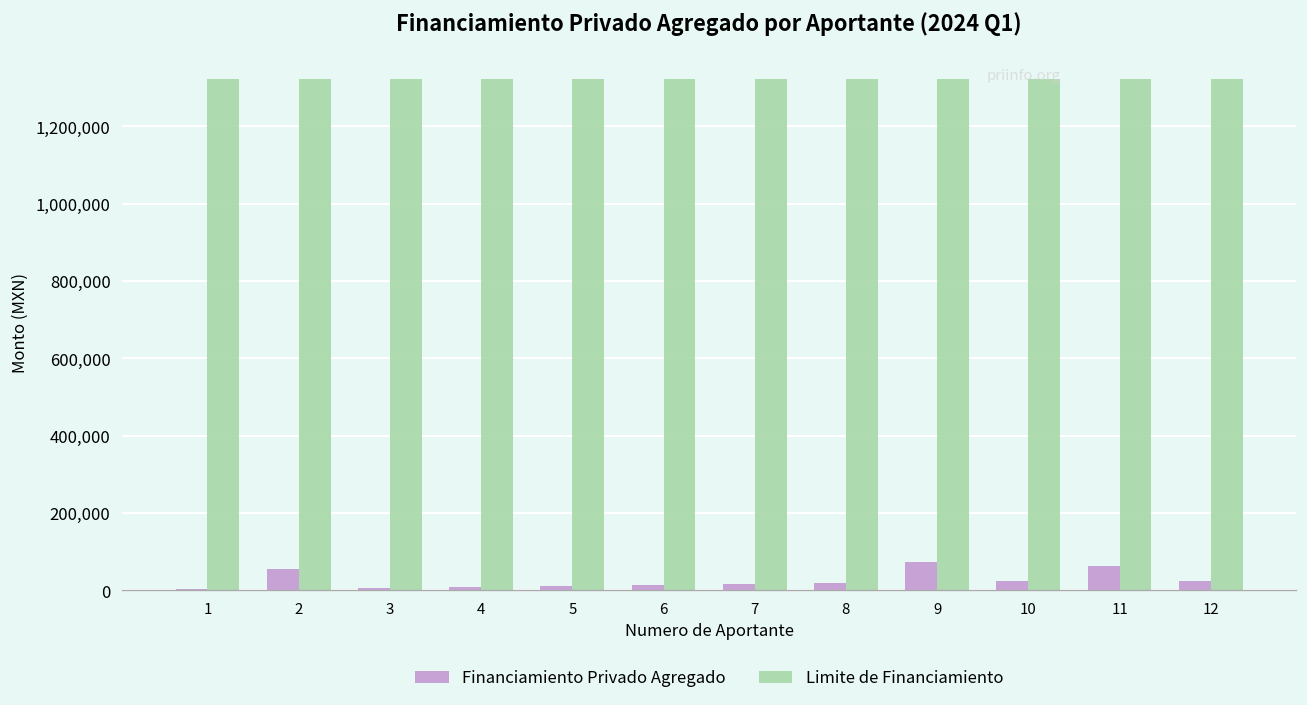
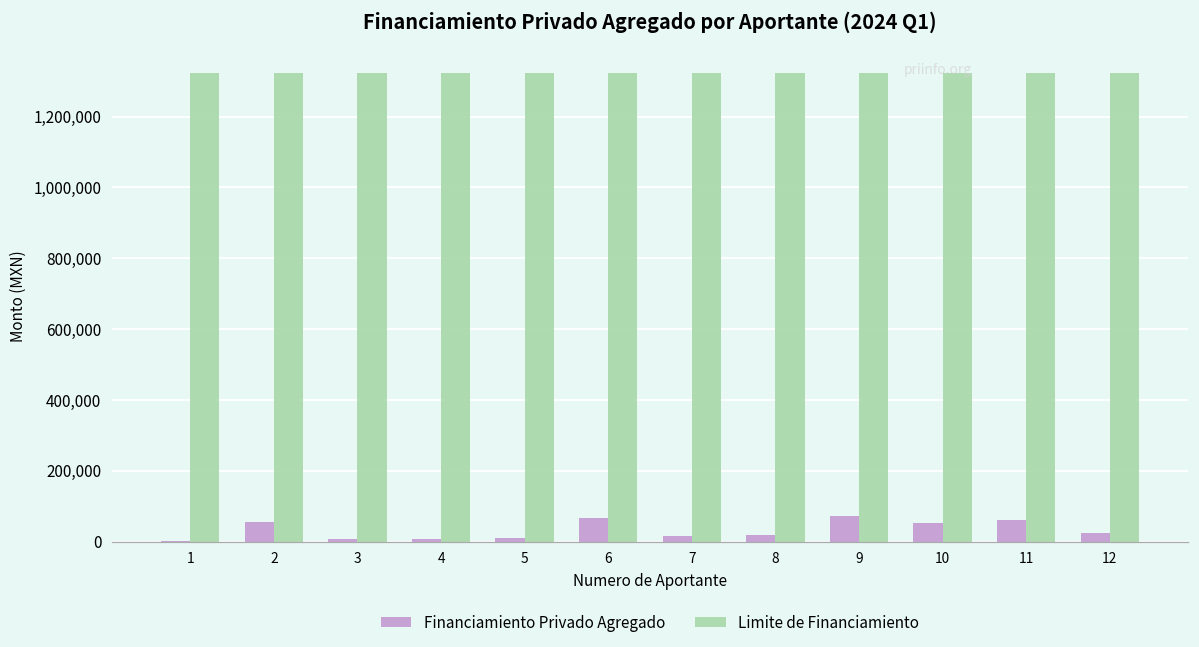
  {
    "Financiamiento Privado Agregado": {
      "2": "60,000",
      "4": "10,000",
      "5": "10,000",
-     "6": "10,000",
+     "6": "70,000",
      "7": "20,000",
      "8": "20,000",
      "9": "70,000",
-     "10": "20,000",
+     "10": "50,000",
      "11": "60,000",
      "12": "20,000"
    },
    "Limite de Financiamiento": {
      "1": "1,320,000",
      "2": "1,320,000",
      "3": "1,320,000",
      "4": "1,320,000",
      "5": "1,320,000",
      "6": "1,320,000",
      "7": "1,320,000",
      "8": "1,320,000",
      "9": "1,320,000",
      "10": "1,320,000",
      "11": "1,320,000",
      "12": "1,320,000"
    }
  }
